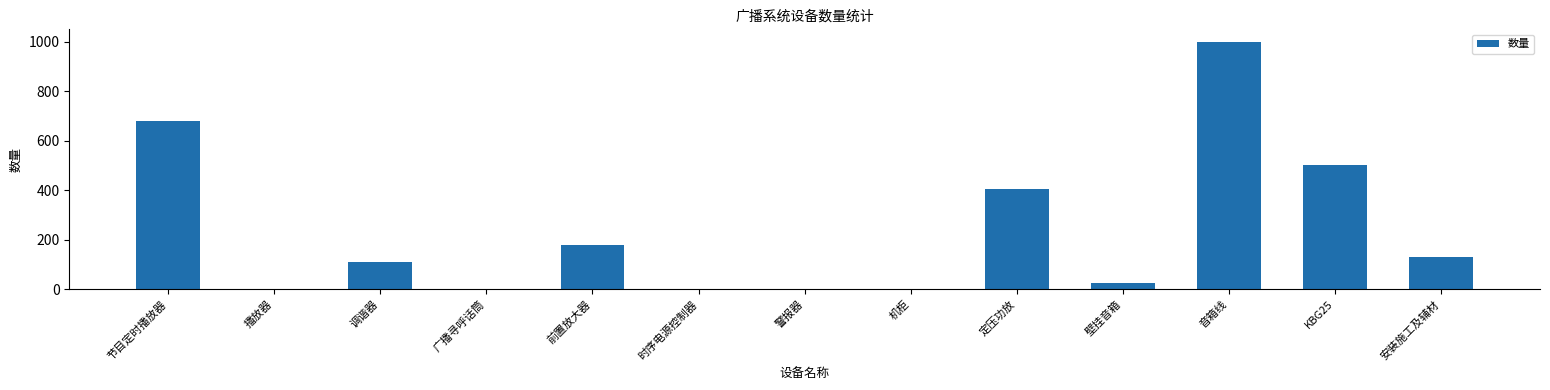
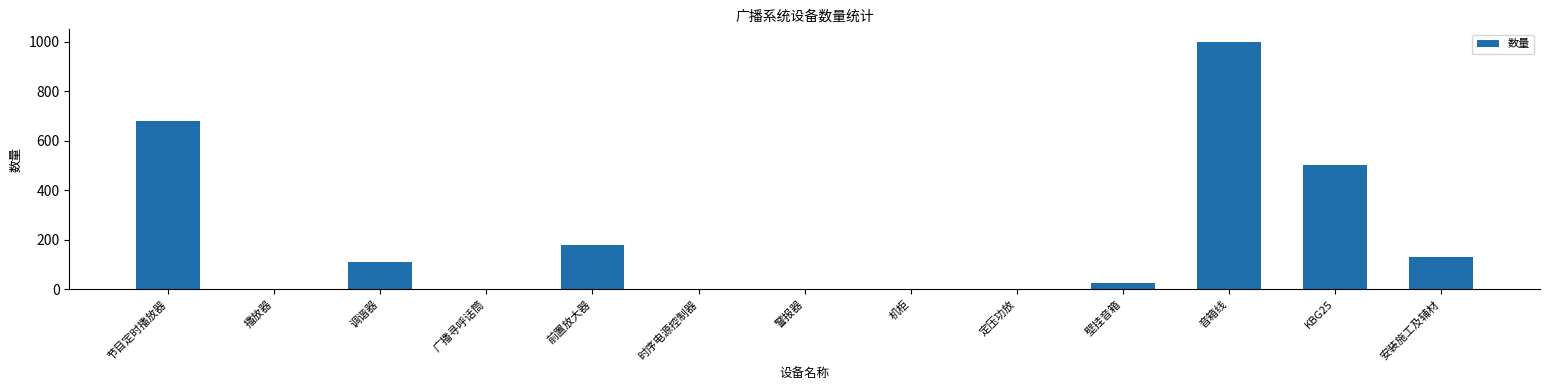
  {
    "节目定时播放器": 680,
    "调谐器": 110,
    "前置放大器": 180,
-   "定压功放": 400,
+   "定压功放": 0,
    "壁挂音箱": 30,
    "音箱线": 1000,
    "KBG25": 500,
    "安装施工及辅材": 130
  }
